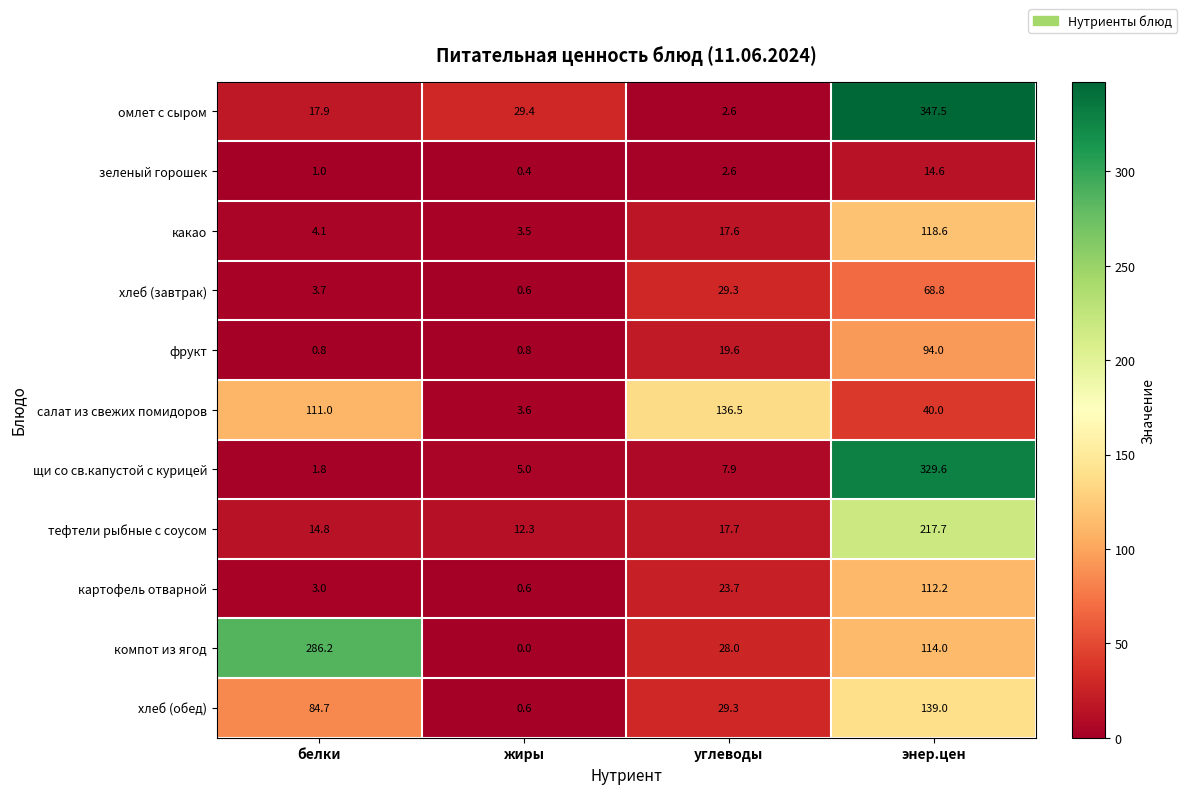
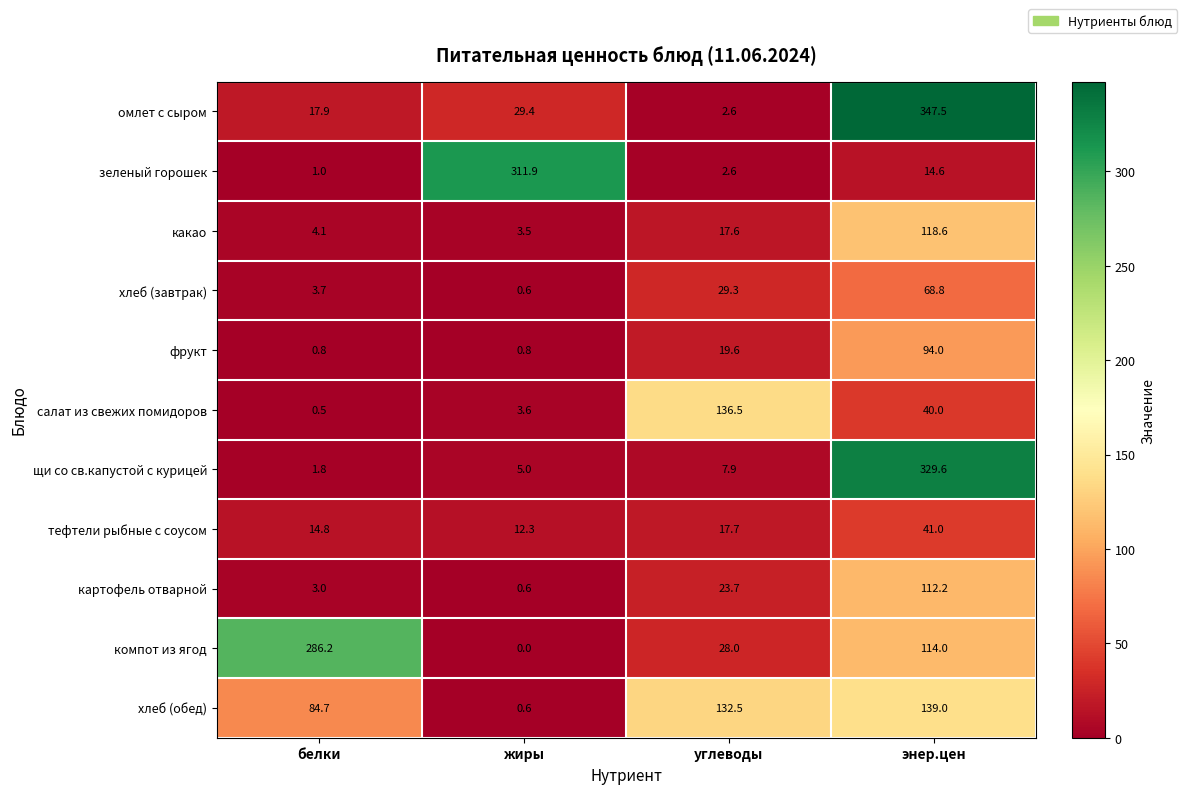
  {
    "омлет с сыром": {
      "белки": 17.9,
      "жиры": 29.4,
      "углеводы": 2.6,
      "энер.цен": 347.5
    },
    "зеленый горошек": {
      "белки": 1.0,
-     "жиры": 0.4,
+     "жиры": 311.9,
      "углеводы": 2.6,
      "энер.цен": 14.6
    },
    "какао": {
      "белки": 4.1,
      "жиры": 3.5,
      "углеводы": 17.6,
      "энер.цен": 118.6
    },
    "хлеб (завтрак)": {
      "белки": 3.7,
      "жиры": 0.6,
      "углеводы": 29.3,
      "энер.цен": 68.8
    },
    "фрукт": {
      "белки": 0.8,
      "жиры": 0.8,
      "углеводы": 19.6,
      "энер.цен": 94.0
    },
    "салат из свежих помидоров": {
-     "белки": 111.0,
+     "белки": 0.5,
      "жиры": 3.6,
      "углеводы": 136.5,
      "энер.цен": 40.0
    },
    "щи со св.капустой с курицей": {
      "белки": 1.8,
      "жиры": 5.0,
      "углеводы": 7.9,
      "энер.цен": 329.6
    },
    "тефтели рыбные с соусом": {
      "белки": 14.8,
      "жиры": 12.3,
      "углеводы": 17.7,
-     "энер.цен": 217.7
+     "энер.цен": 41.0
    },
    "картофель отварной": {
      "белки": 3.0,
      "жиры": 0.6,
      "углеводы": 23.7,
      "энер.цен": 112.2
    },
    "компот из ягод": {
      "белки": 286.2,
      "жиры": 0.0,
      "углеводы": 28.0,
      "энер.цен": 114.0
    },
    "хлеб (обед)": {
      "белки": 84.7,
      "жиры": 0.6,
-     "углеводы": 29.3,
+     "углеводы": 132.5,
      "энер.цен": 139.0
    }
  }
